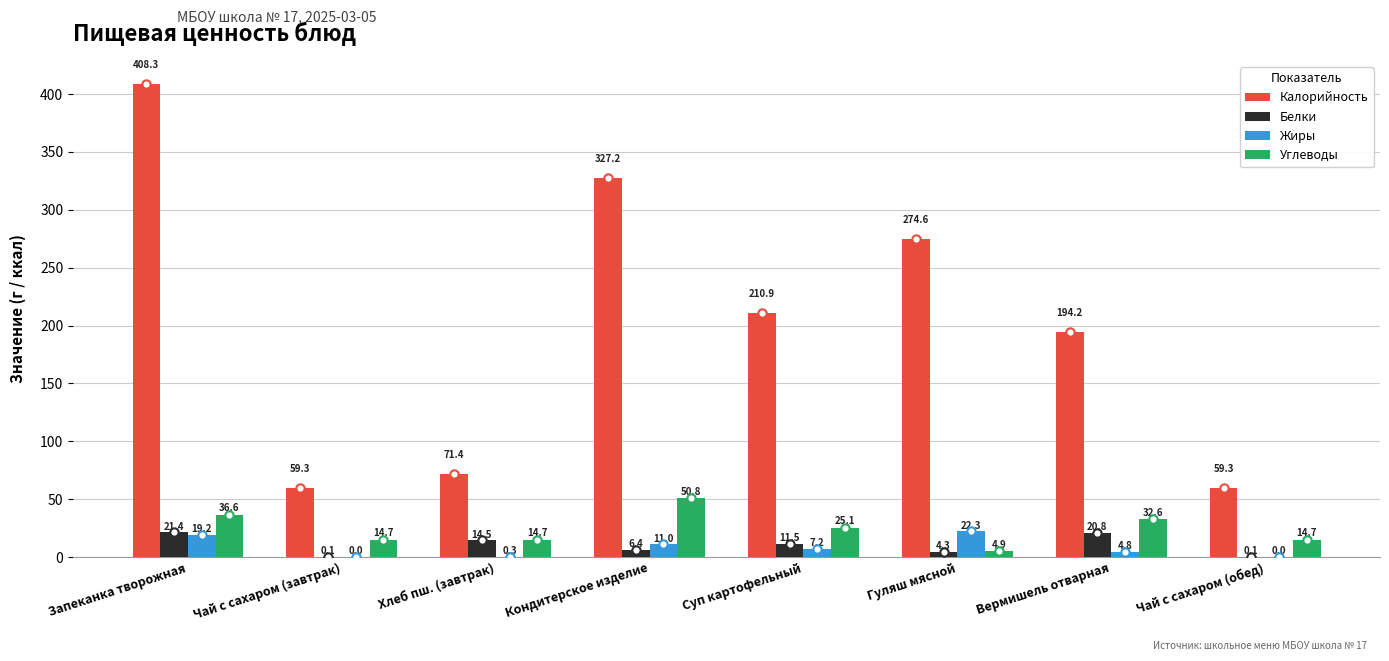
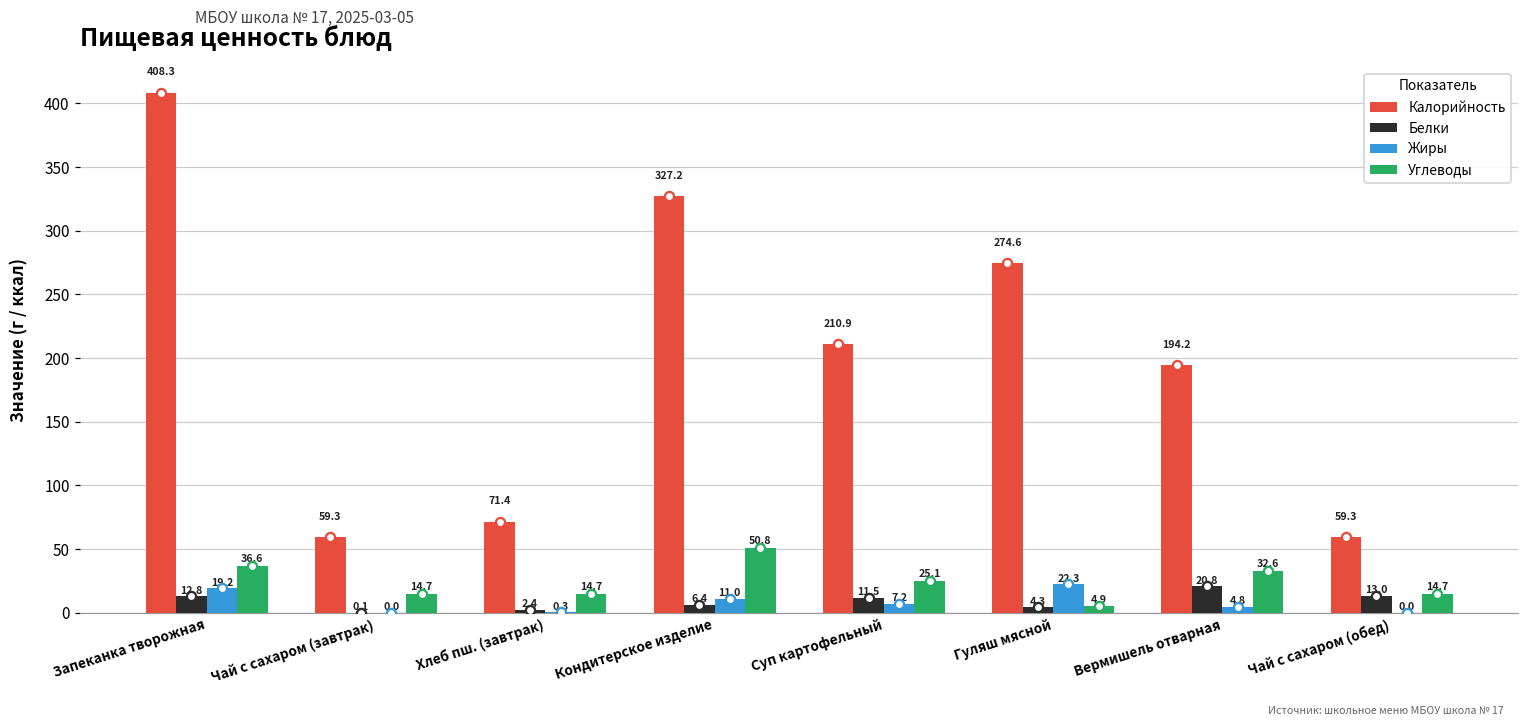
  {
    "Белки": {
-     "Запеканка творожная": 21.4,
-     "Хлеб пш. (завтрак)": 14.5,
-     "Чай с сахаром (обед)": 0.1
+     "Запеканка творожная": 12.8,
+     "Хлеб пш. (завтрак)": 2.4,
+     "Чай с сахаром (обед)": 13.0
    }
  }
